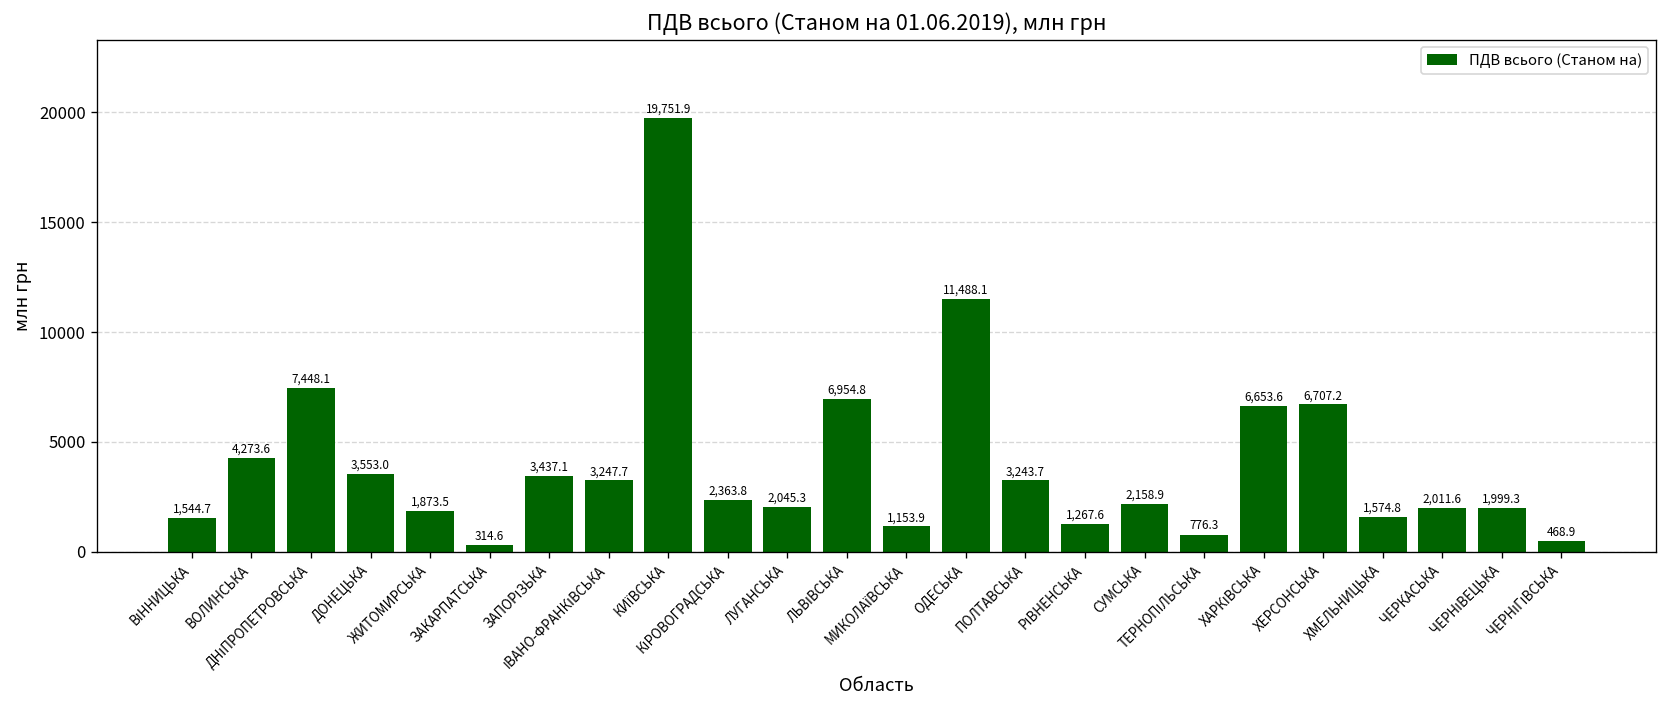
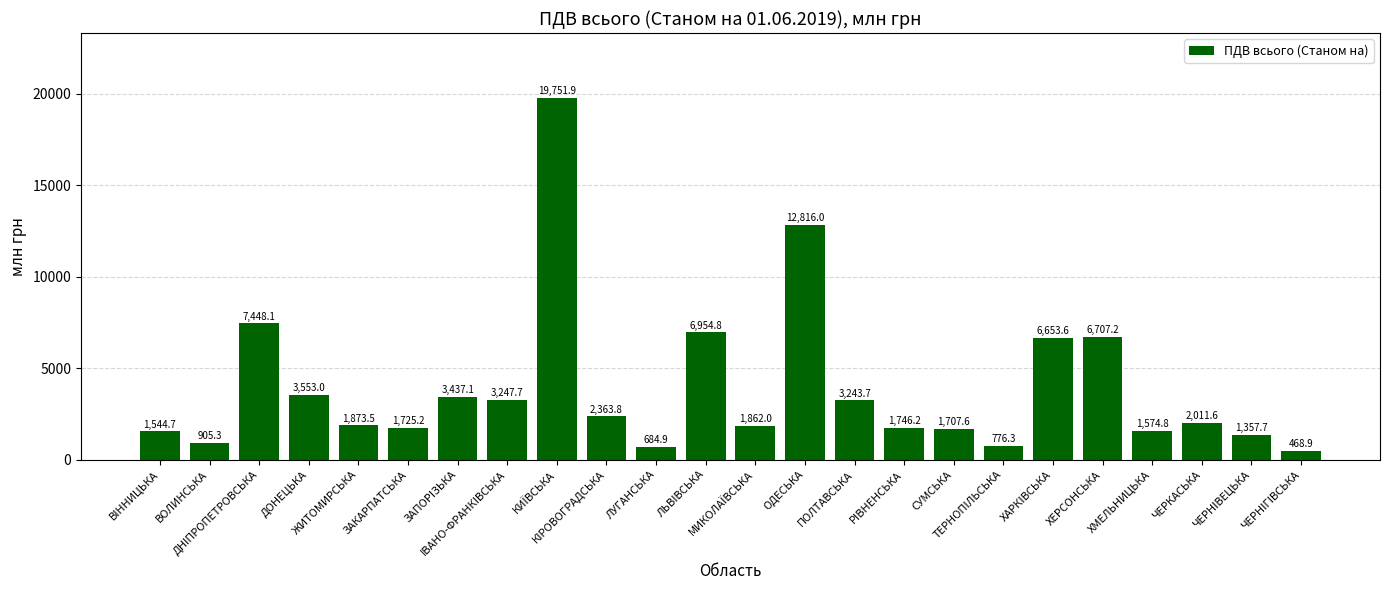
  {
    "ВІННИЦЬКА": "1,544.7",
-   "ВОЛИНСЬКА": "4,273.6",
+   "ВОЛИНСЬКА": "905.3",
    "ДНІПРОПЕТРОВСЬКА": "7,448.1",
    "ДОНЕЦЬКА": "3,553.0",
    "ЖИТОМИРСЬКА": "1,873.5",
-   "ЗАКАРПАТСЬКА": "314.6",
+   "ЗАКАРПАТСЬКА": "1,725.2",
    "ЗАПОРІЗЬКА": "3,437.1",
    "ІВАНО-ФРАНКІВСЬКА": "3,247.7",
    "КИЇВСЬКА": "19,751.9",
    "КІРОВОГРАДСЬКА": "2,363.8",
-   "ЛУГАНСЬКА": "2,045.3",
+   "ЛУГАНСЬКА": "684.9",
    "ЛЬВІВСЬКА": "6,954.8",
-   "МИКОЛАЇВСЬКА": "1,153.9",
-   "ОДЕСЬКА": "11,488.1",
+   "МИКОЛАЇВСЬКА": "1,862.0",
+   "ОДЕСЬКА": "12,816.0",
    "ПОЛТАВСЬКА": "3,243.7",
-   "РІВНЕНСЬКА": "1,267.6",
-   "СУМСЬКА": "2,158.9",
+   "РІВНЕНСЬКА": "1,746.2",
+   "СУМСЬКА": "1,707.6",
    "ТЕРНОПІЛЬСЬКА": "776.3",
    "ХАРКІВСЬКА": "6,653.6",
    "ХЕРСОНСЬКА": "6,707.2",
    "ХМЕЛЬНИЦЬКА": "1,574.8",
    "ЧЕРКАСЬКА": "2,011.6",
-   "ЧЕРНІВЕЦЬКА": "1,999.3",
+   "ЧЕРНІВЕЦЬКА": "1,357.7",
    "ЧЕРНІГІВСЬКА": "468.9"
  }
